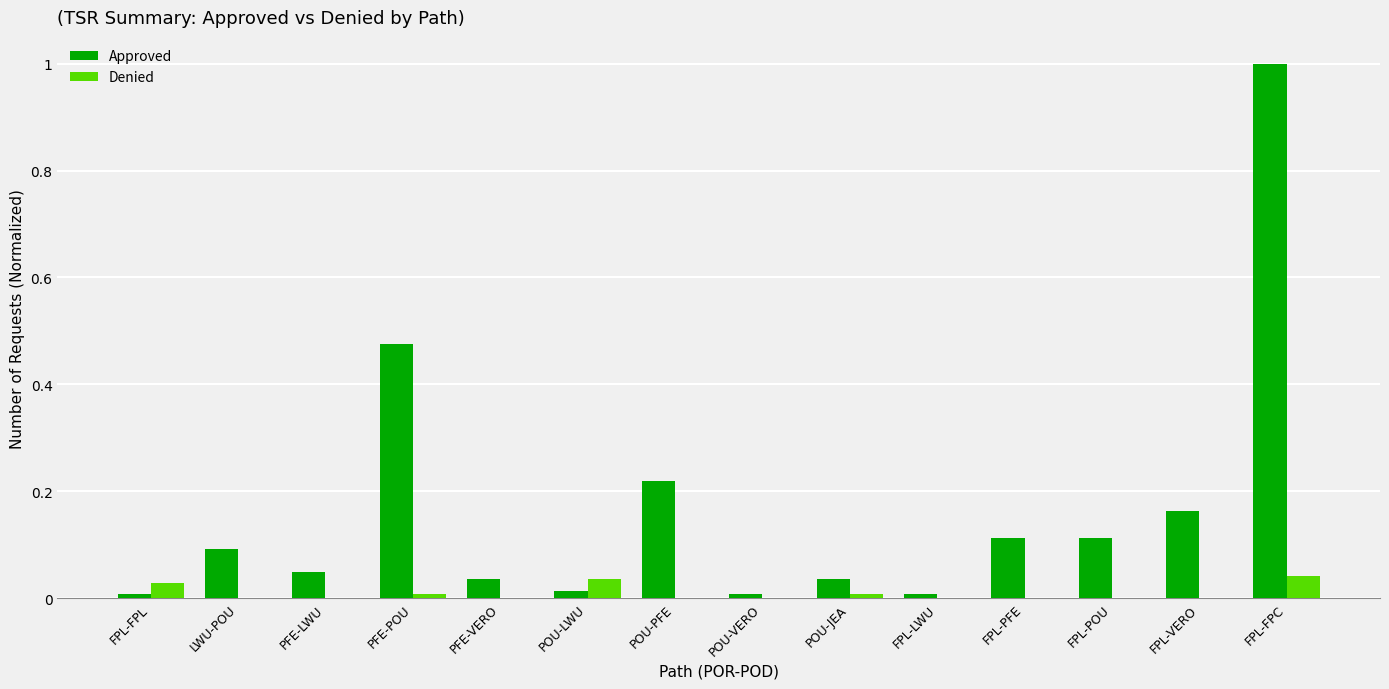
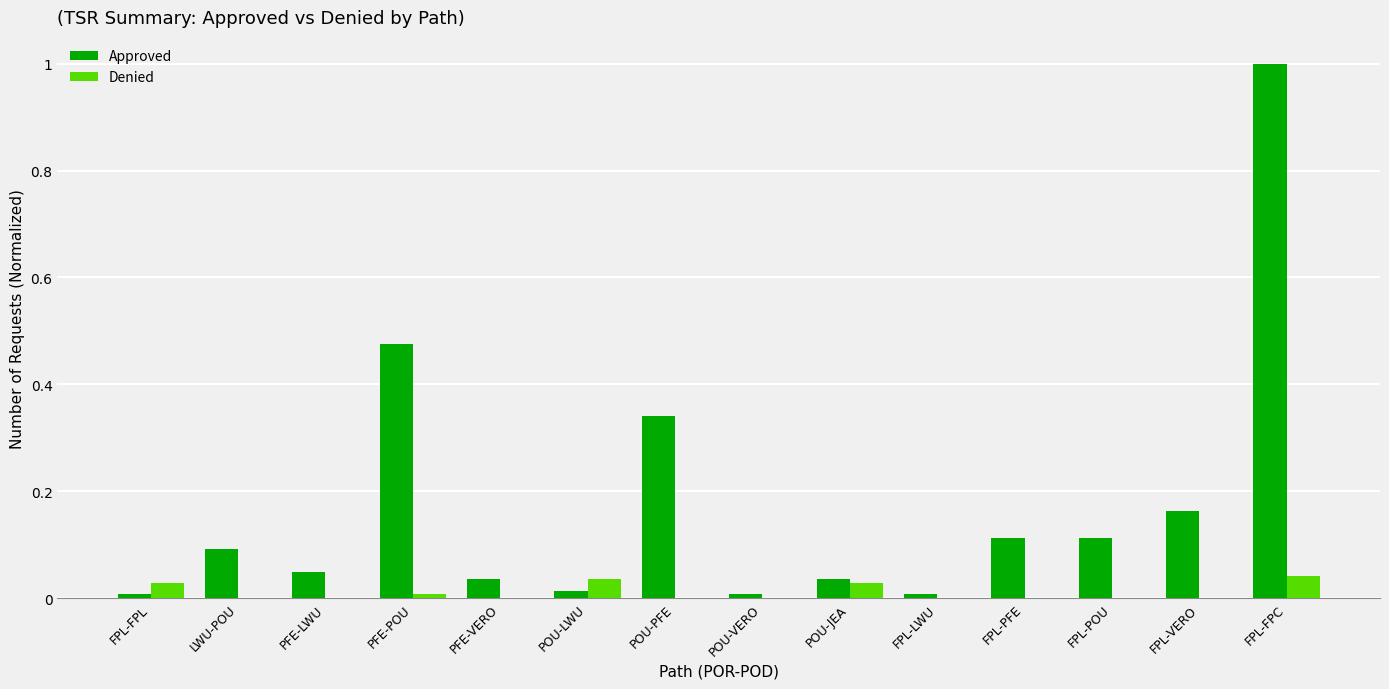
  {
    "Approved": {
      "FPL-FPL": 0.01,
      "LWU-POU": 0.09,
      "PFE-LWU": 0.05,
      "PFE-POU": 0.48,
      "PFE-VERO": 0.04,
      "POU-LWU": 0.01,
-     "POU-PFE": 0.22,
+     "POU-PFE": 0.34,
      "POU-VERO": 0.01,
      "POU-JEA": 0.04,
      "FPL-LWU": 0.01,
      "FPL-PFE": 0.11,
      "FPL-POU": 0.11,
      "FPL-VERO": 0.16,
      "FPL-FPC": 1.00
    },
    "Denied": {
      "FPL-FPL": 0.03,
      "LWU-POU": 0.00,
      "PFE-LWU": 0.00,
      "PFE-POU": 0.01,
      "PFE-VERO": 0.00,
      "POU-LWU": 0.04,
      "POU-PFE": 0.00,
      "POU-VERO": 0.00,
-     "POU-JEA": 0.01,
+     "POU-JEA": 0.03,
      "FPL-LWU": 0.00,
      "FPL-PFE": 0.00,
      "FPL-POU": 0.00,
      "FPL-VERO": 0.00,
      "FPL-FPC": 0.04
    }
  }
